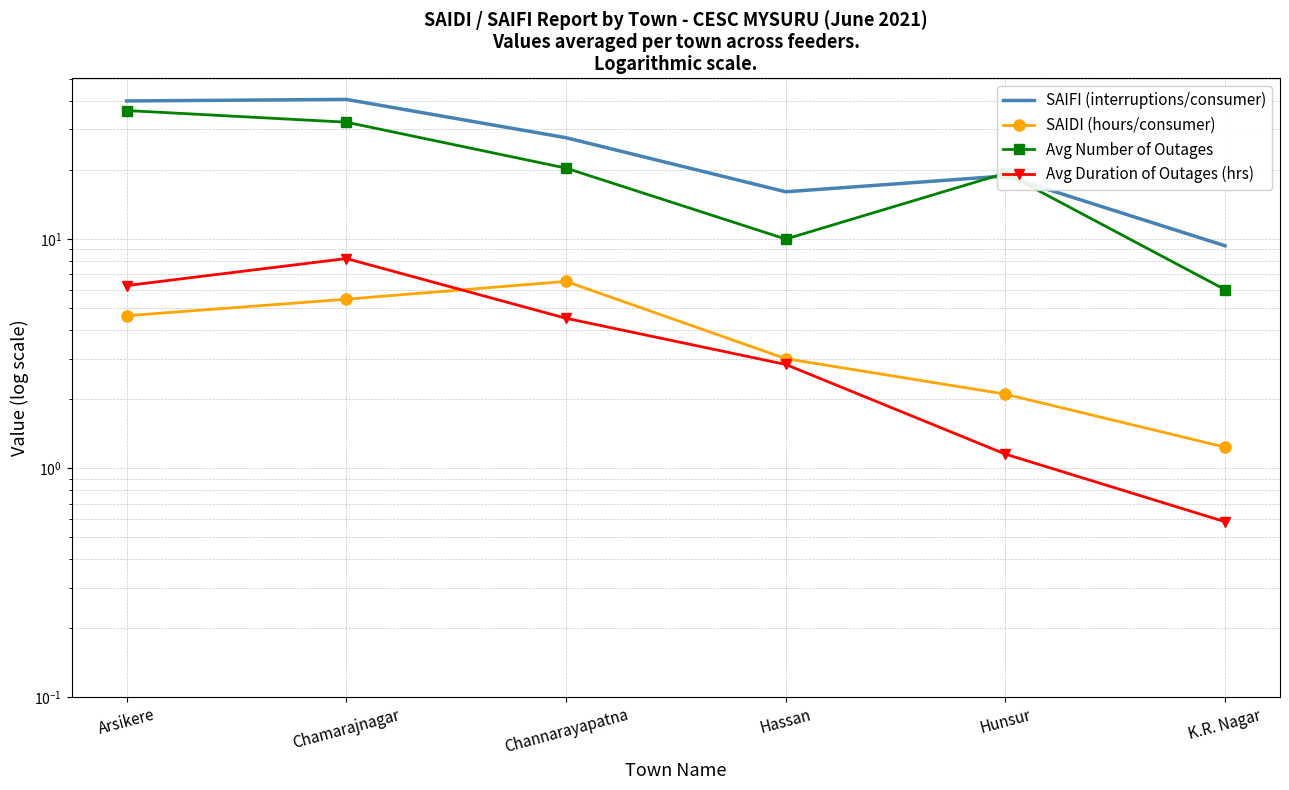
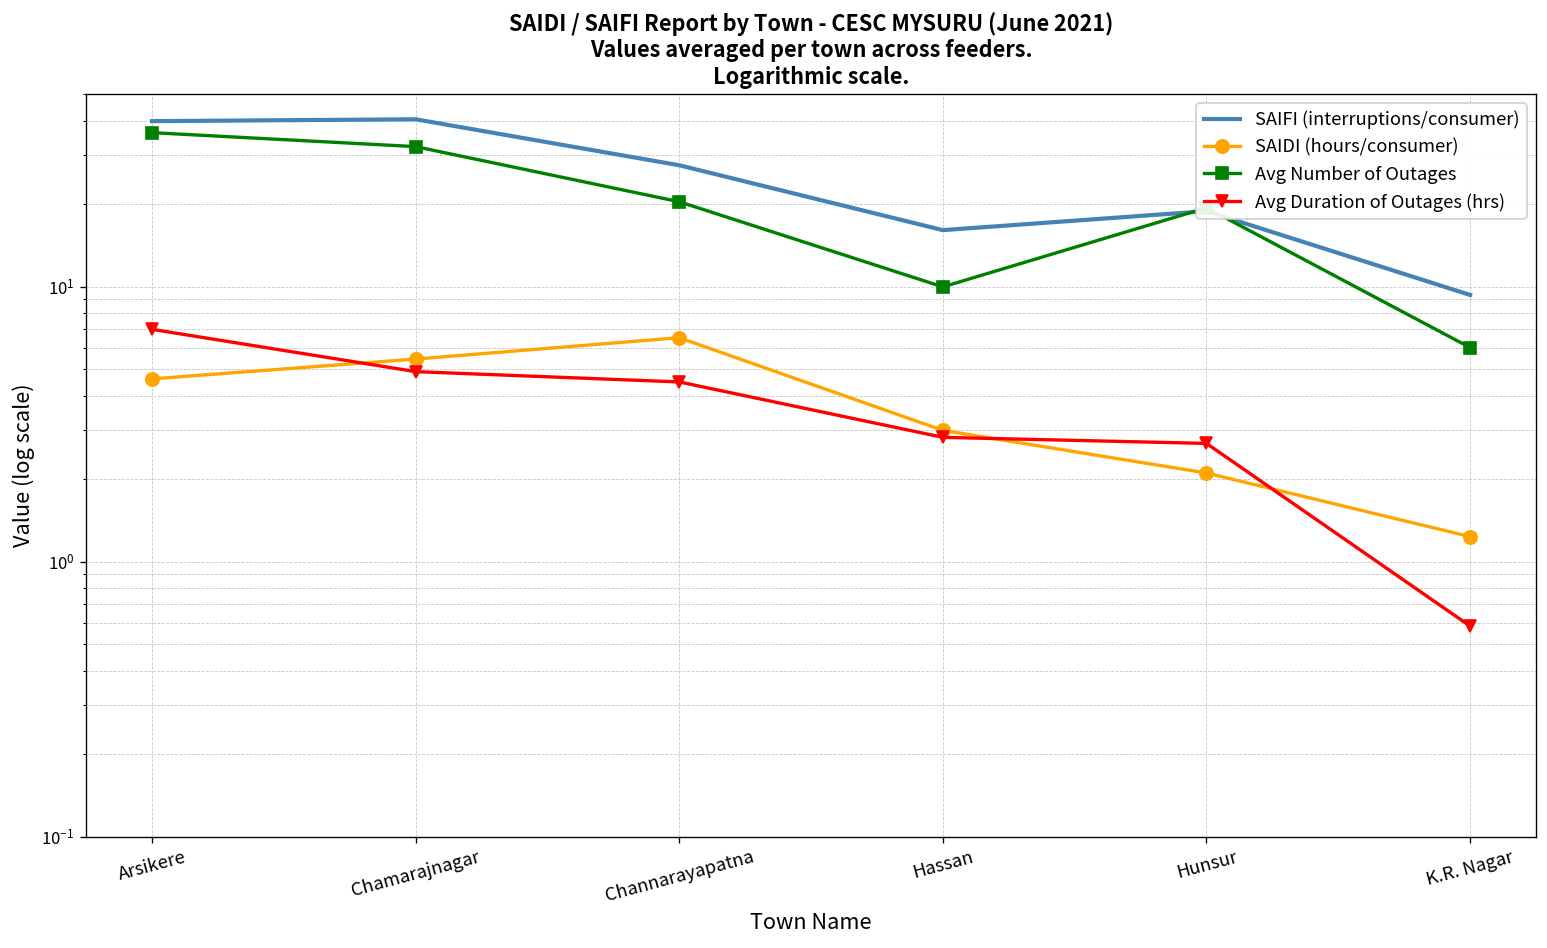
  {
    "SAIFI (interruptions/consumer)": {
      "Arsikere": 40,
      "Chamarajnagar": 41,
      "Channarayapatna": 28,
      "Hassan": 16,
      "K.R. Nagar": 9.3
    },
    "SAIDI (hours/consumer)": {
      "Arsikere": 4.6,
      "Chamarajnagar": 5.5,
      "Channarayapatna": 6.5,
      "Hassan": 3.0,
      "Hunsur": 2.1,
      "K.R. Nagar": 1.2
    },
    "Avg Number of Outages": {
      "Arsikere": 36,
      "Chamarajnagar": 32,
      "Channarayapatna": 20,
      "Hassan": 10,
      "K.R. Nagar": 6.0
    },
    "Avg Duration of Outages (hrs)": {
-     "Arsikere": 6.3,
-     "Chamarajnagar": 8.2,
+     "Arsikere": 7.0,
+     "Chamarajnagar": 4.9,
      "Channarayapatna": 4.5,
      "Hassan": 2.8,
-     "Hunsur": 1.2,
+     "Hunsur": 2.7,
      "K.R. Nagar": 0.58
    }
  }
